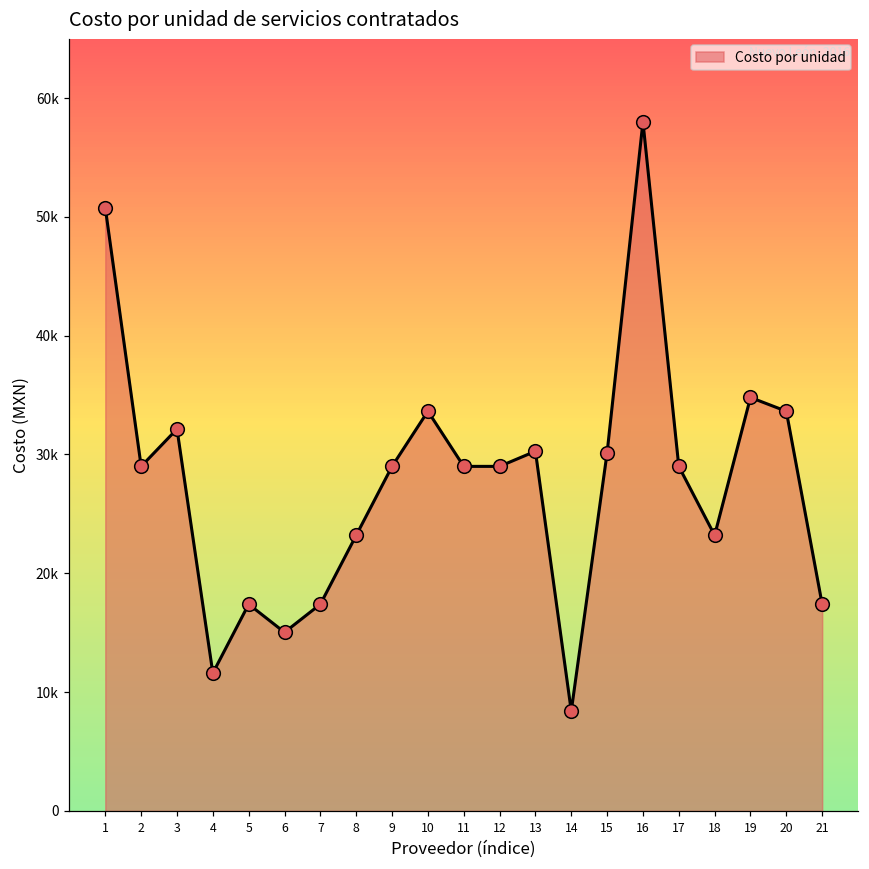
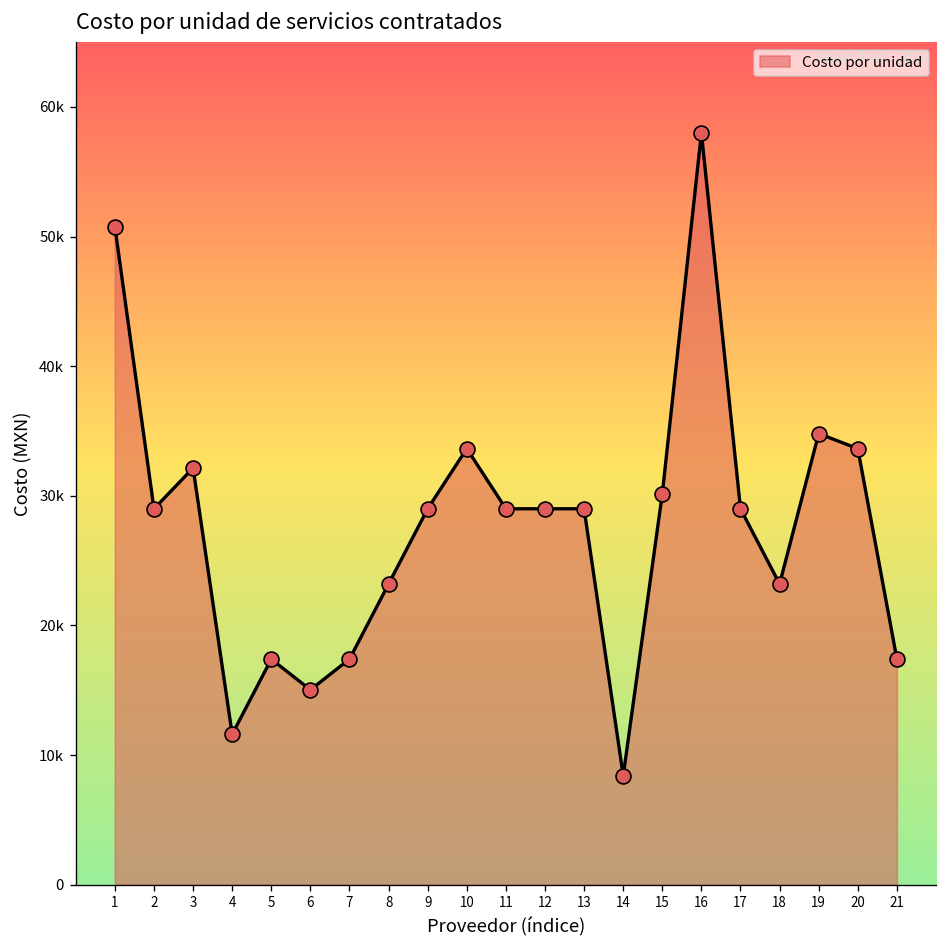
  {
    "1": 50800,
    "2": 29000,
    "3": 32100,
    "4": 11600,
    "5": 17400,
    "6": 15000,
    "7": 17400,
    "8": 23200,
    "9": 29000,
    "10": 33600,
    "11": 29000,
    "12": 29000,
-   "13": 30300,
+   "13": 29000,
    "14": 8400,
    "15": 30100,
    "16": 58000,
    "17": 29000,
    "18": 23200,
    "19": 34800,
    "20": 33600,
    "21": 17400
  }
